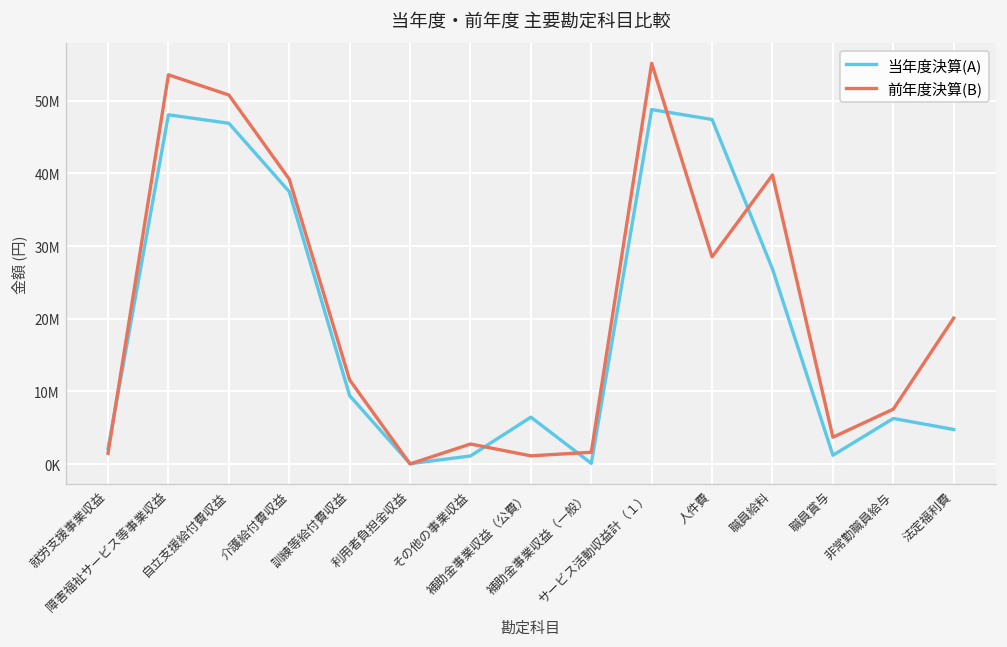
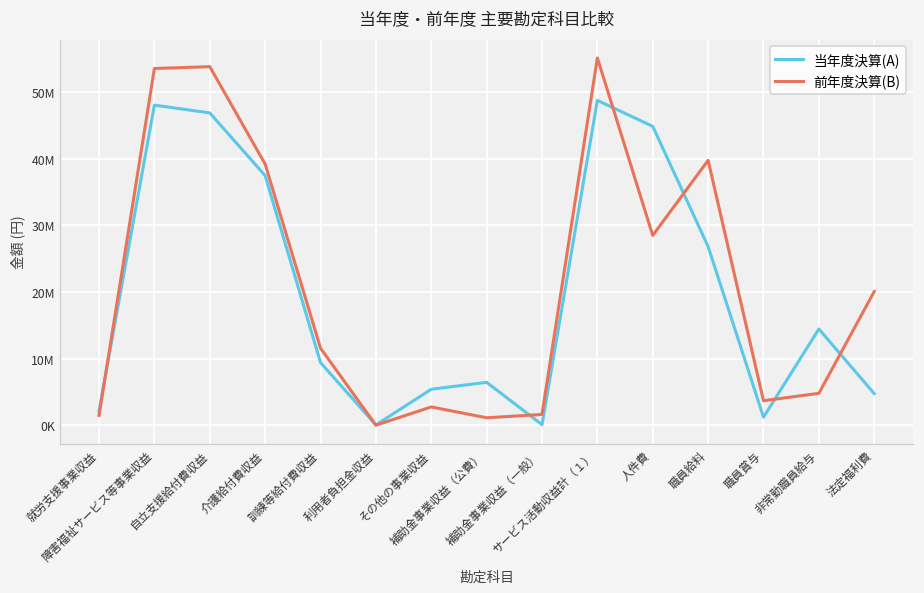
  {
    "当年度決算(A)": {
      "就労支援事業収益": 2000000,
      "障害福祉サービス等事業収益": 48000000,
      "自立支援給付費収益": 47000000,
      "介護給付費収益": 37000000,
      "訓練等給付費収益": 9000000,
-     "その他の事業収益": 1000000,
+     "その他の事業収益": 5000000,
      "補助金事業収益（公費）": 6000000,
      "補助金事業収益（一般）": 0,
      "サービス活動収益計（１）": 49000000,
-     "人件費": 47000000,
+     "人件費": 45000000,
      "職員給料": 27000000,
      "職員賞与": 1000000,
-     "非常勤職員給与": 6000000,
+     "非常勤職員給与": 14000000,
      "法定福利費": 5000000
    },
    "前年度決算(B)": {
      "就労支援事業収益": 1000000,
      "障害福祉サービス等事業収益": 54000000,
-     "自立支援給付費収益": 51000000,
+     "自立支援給付費収益": 54000000,
      "介護給付費収益": 39000000,
      "訓練等給付費収益": 12000000,
      "その他の事業収益": 3000000,
      "補助金事業収益（公費）": 1000000,
      "補助金事業収益（一般）": 2000000,
      "サービス活動収益計（１）": 55000000,
      "人件費": 29000000,
      "職員給料": 40000000,
      "職員賞与": 4000000,
-     "非常勤職員給与": 8000000,
+     "非常勤職員給与": 5000000,
      "法定福利費": 20000000
    }
  }
